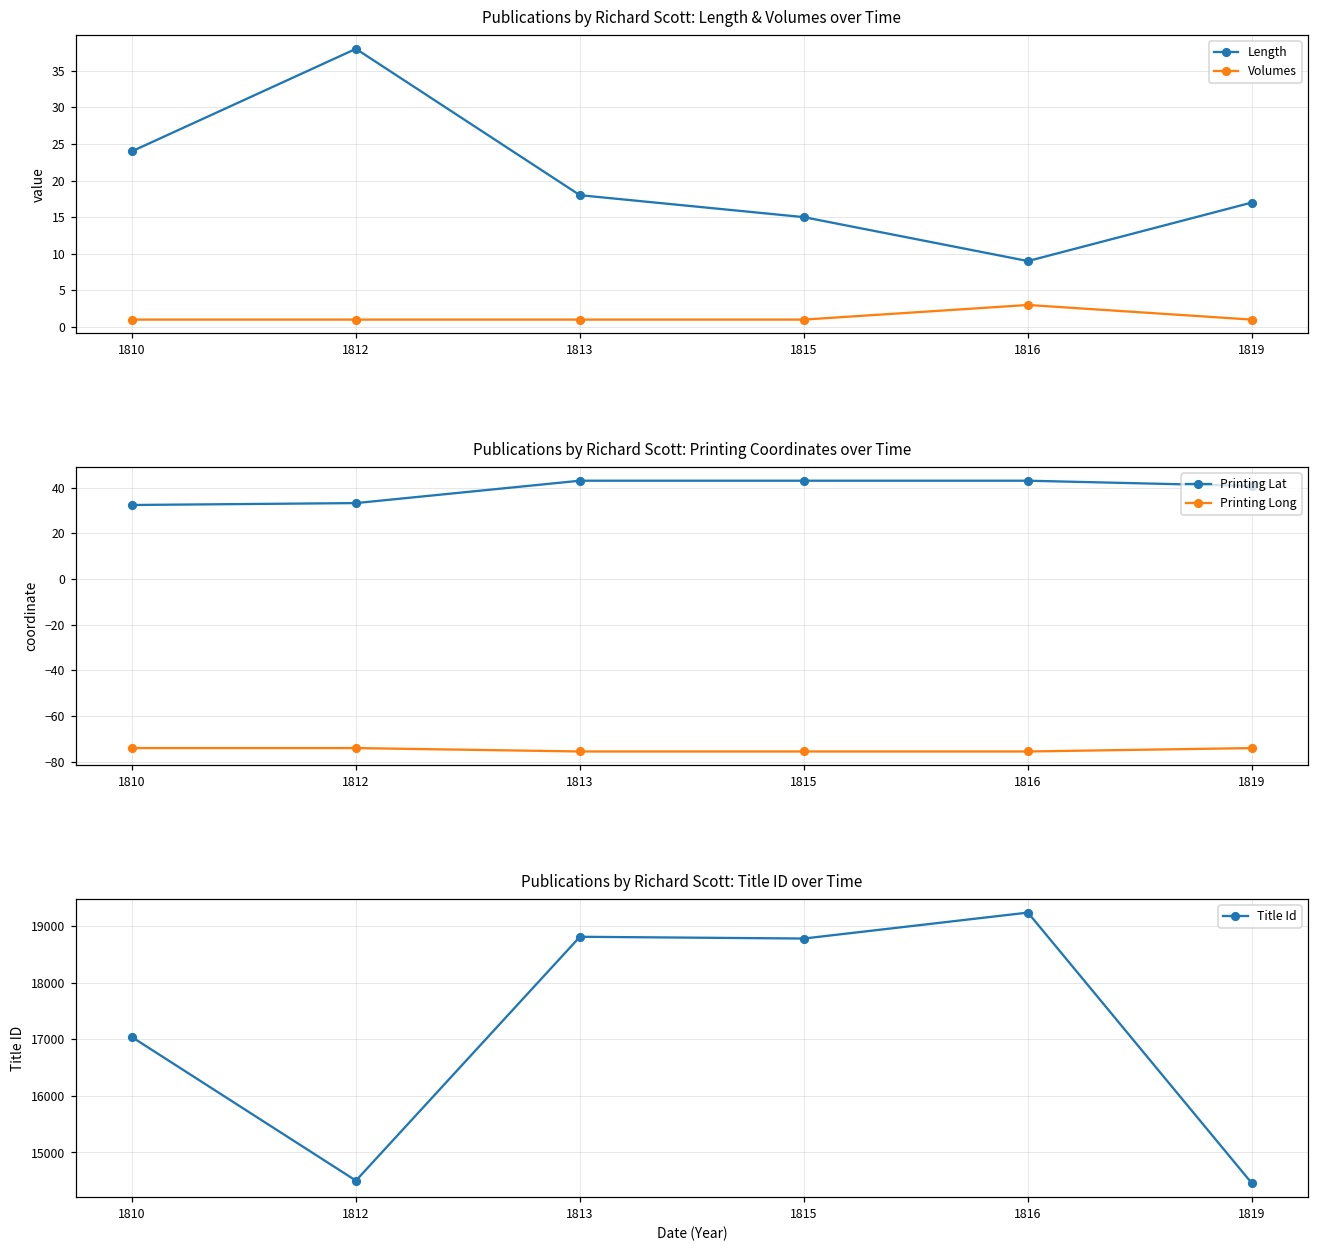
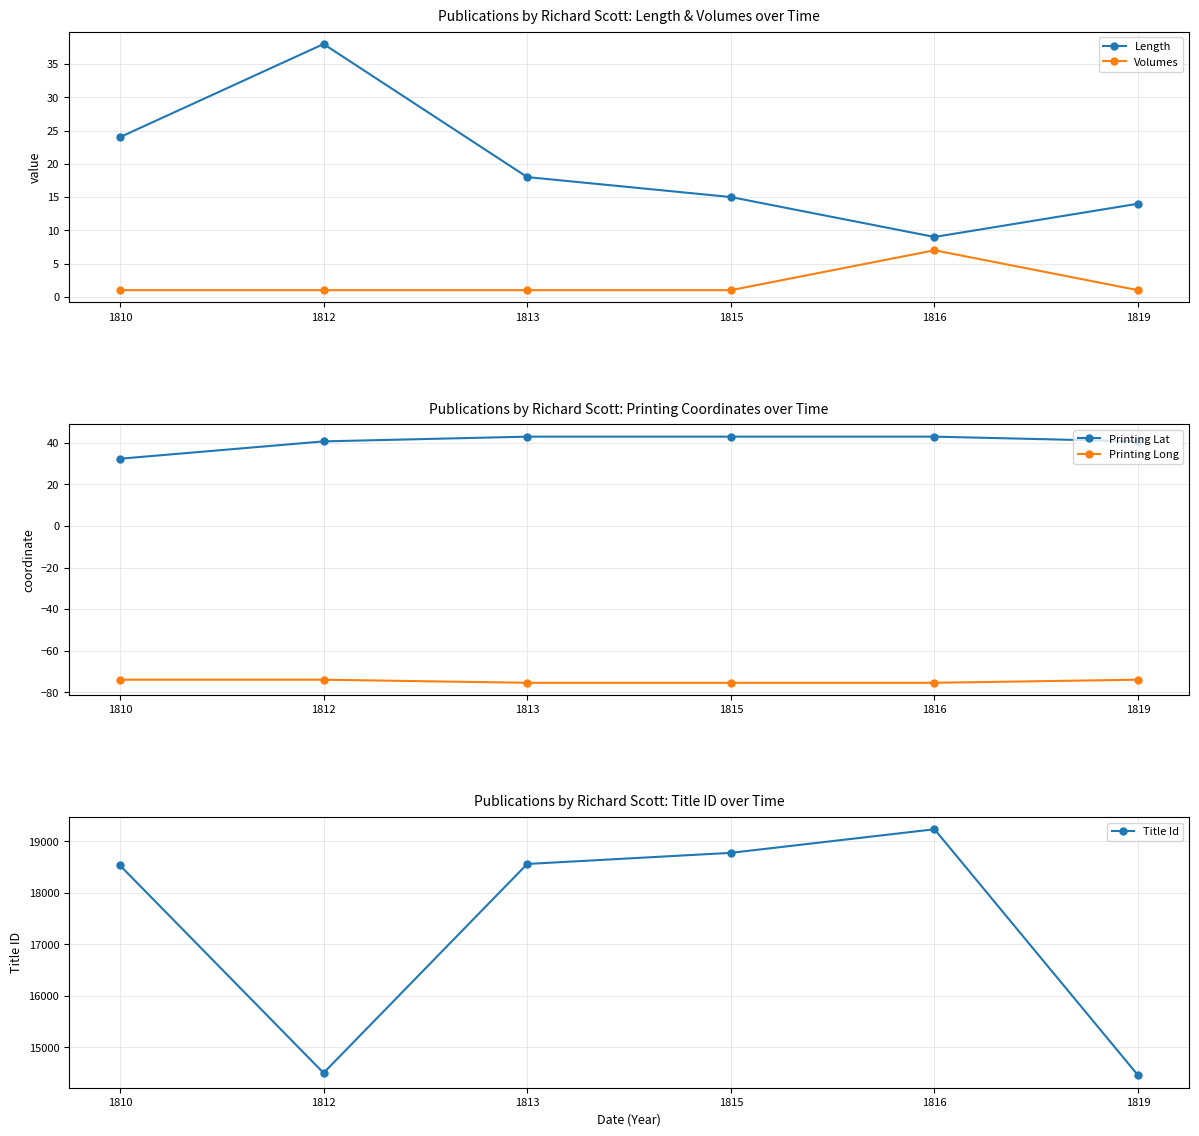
  {
    "Publications by Richard Scott: Length & Volumes over Time": {
      "Length": {
        "1810": 24,
        "1812": 38,
        "1813": 18,
        "1815": 15,
        "1816": 9,
-       "1819": 17
+       "1819": 14
      },
      "Volumes": {
        "1810": 1,
        "1812": 1,
        "1813": 1,
        "1815": 1,
-       "1816": 3,
+       "1816": 7,
        "1819": 1
      }
    },
    "Publications by Richard Scott: Printing Coordinates over Time": {
      "Printing Lat": {
        "1810": 32,
-       "1812": 33,
+       "1812": 41,
        "1813": 43,
        "1815": 43,
        "1816": 43
      },
      "Printing Long": {
        "1810": -74,
        "1812": -74,
        "1813": -75,
        "1815": -75,
        "1816": -75,
        "1819": -74
      }
    },
    "Publications by Richard Scott: Title ID over Time": {
-     "1810": 17000,
+     "1810": 18500,
      "1812": 14500,
-     "1813": 18800,
+     "1813": 18600,
      "1815": 18800,
      "1816": 19200,
      "1819": 14500
    }
  }
